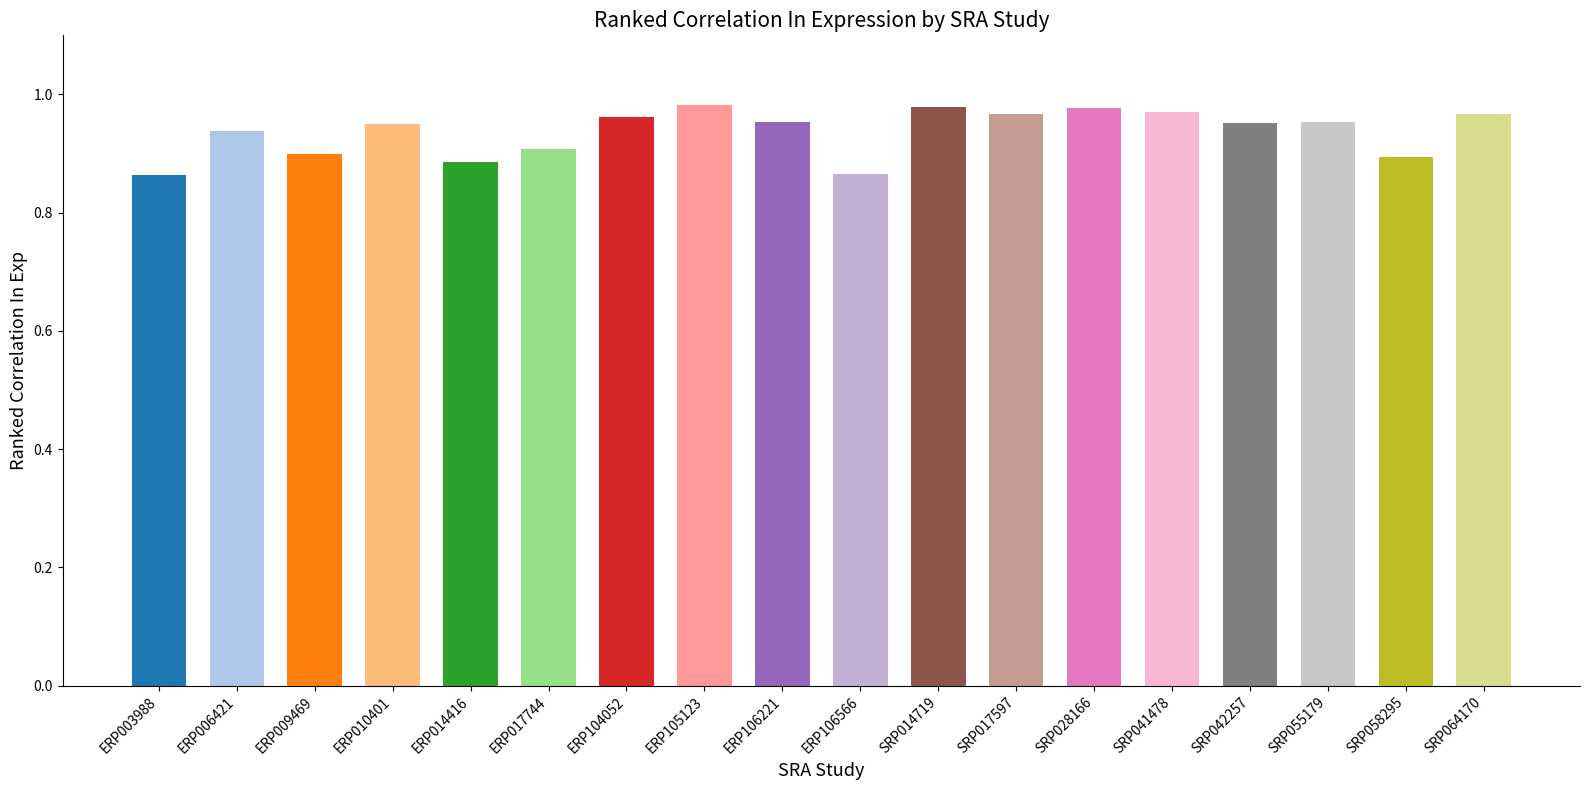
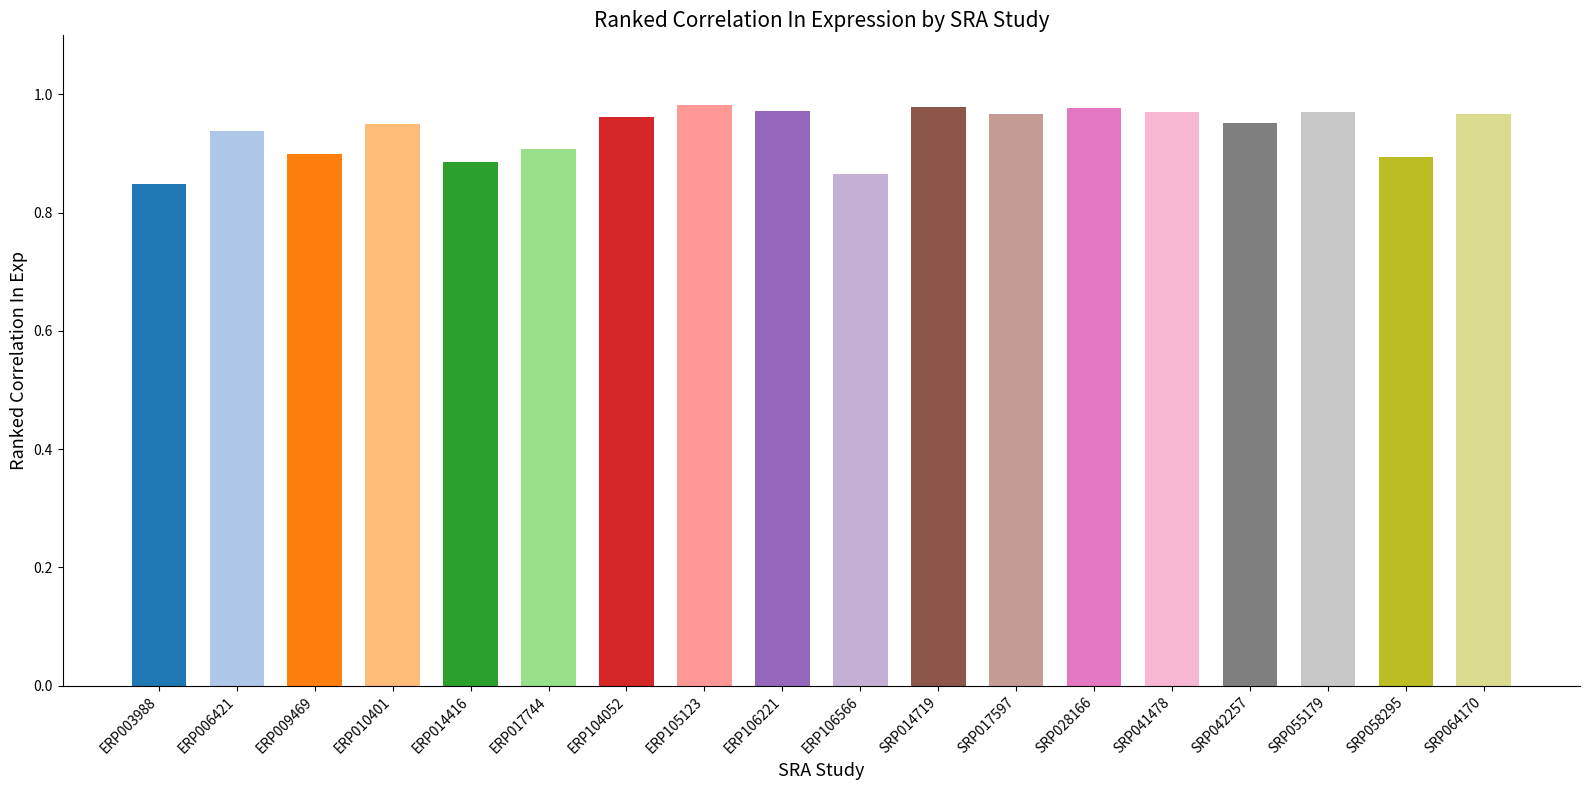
  {
-   "ERP003988": 0.86,
+   "ERP003988": 0.85,
    "ERP006421": 0.94,
    "ERP009469": 0.90,
    "ERP010401": 0.95,
    "ERP014416": 0.89,
    "ERP017744": 0.91,
    "ERP104052": 0.96,
    "ERP105123": 0.98,
-   "ERP106221": 0.95,
+   "ERP106221": 0.97,
    "ERP106566": 0.87,
    "SRP014719": 0.98,
    "SRP017597": 0.97,
    "SRP028166": 0.98,
    "SRP041478": 0.97,
    "SRP042257": 0.95,
-   "SRP055179": 0.95,
+   "SRP055179": 0.97,
    "SRP058295": 0.89,
    "SRP064170": 0.97
  }
